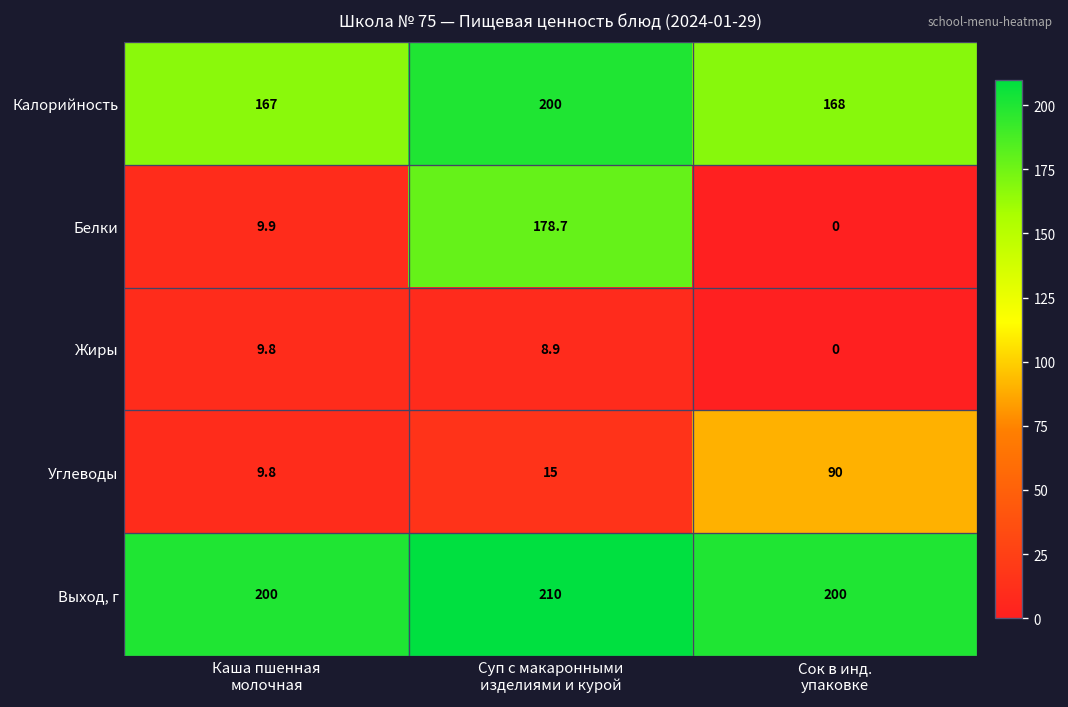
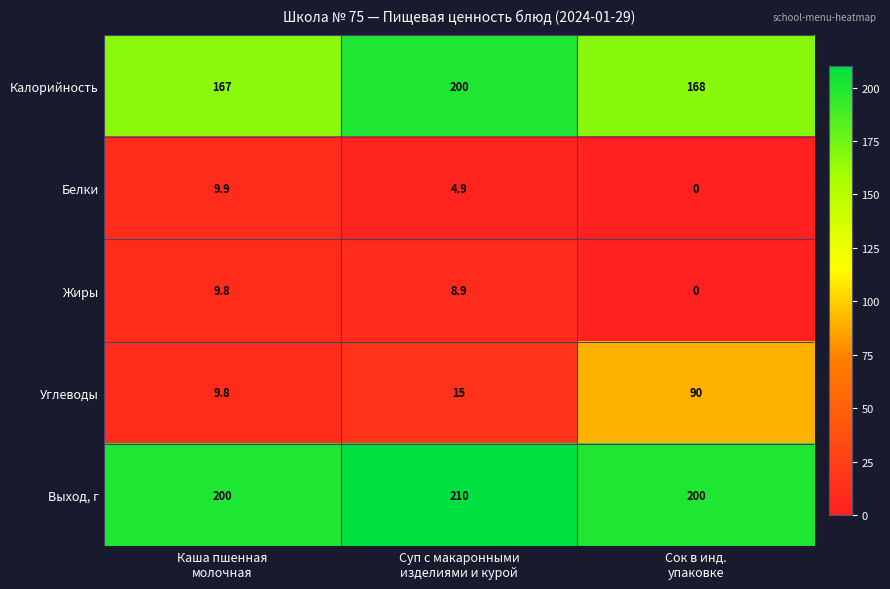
  {
    "Калорийность": {
      "Каша пшенная молочная": 167,
      "Суп с макаронными изделиями и курой": 200,
      "Сок в инд. упаковке": 168
    },
    "Белки": {
      "Каша пшенная молочная": 9.9,
-     "Суп с макаронными изделиями и курой": 178.7,
+     "Суп с макаронными изделиями и курой": 4.9,
      "Сок в инд. упаковке": 0
    },
    "Жиры": {
      "Каша пшенная молочная": 9.8,
      "Суп с макаронными изделиями и курой": 8.9,
      "Сок в инд. упаковке": 0
    },
    "Углеводы": {
      "Каша пшенная молочная": 9.8,
      "Суп с макаронными изделиями и курой": 15,
      "Сок в инд. упаковке": 90
    },
    "Выход, г": {
      "Каша пшенная молочная": 200,
      "Суп с макаронными изделиями и курой": 210,
      "Сок в инд. упаковке": 200
    }
  }
